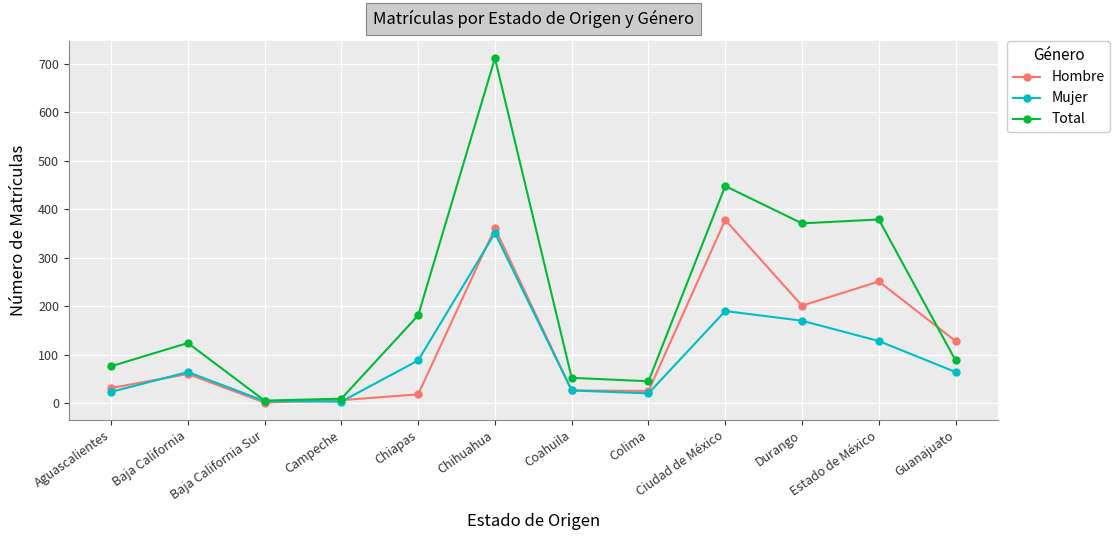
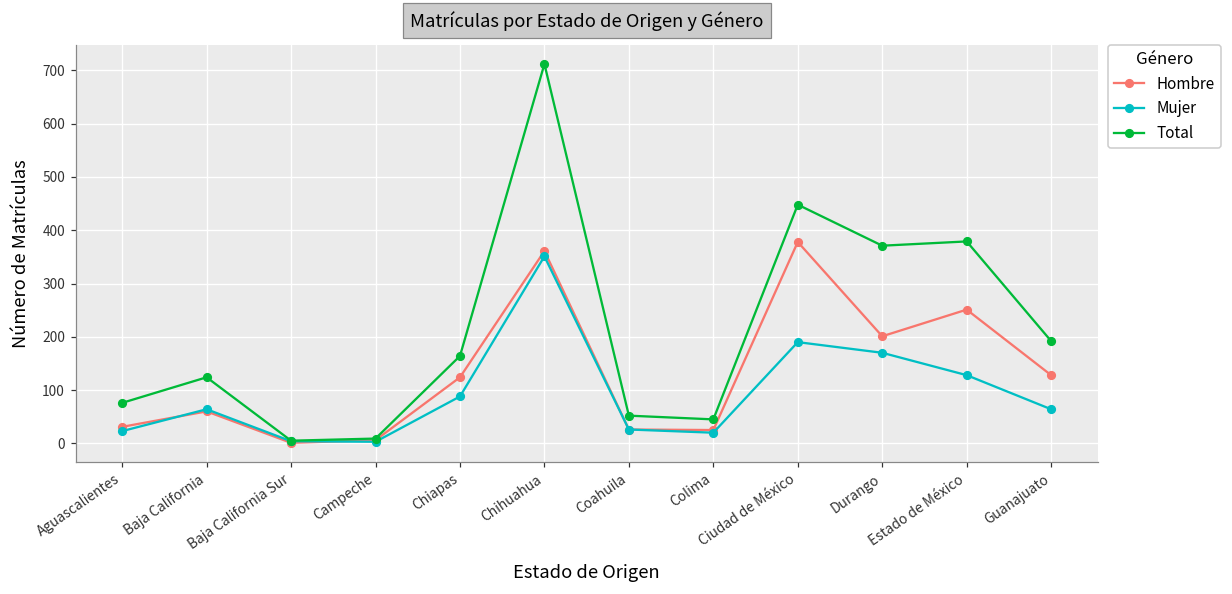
  {
    "Hombre": {
      "Aguascalientes": 30,
-     "Chiapas": 20,
+     "Chiapas": 120,
      "Chihuahua": 360,
      "Ciudad de México": 380,
      "Durango": 200,
      "Estado de México": 250,
      "Guanajuato": 130
    },
    "Mujer": {
      "Aguascalientes": 20,
      "Chiapas": 90,
      "Chihuahua": 350,
      "Ciudad de México": 190,
      "Durango": 170,
      "Estado de México": 130,
      "Guanajuato": 60
    },
    "Total": {
      "Aguascalientes": 80,
      "Baja California": 120,
-     "Chiapas": 180,
+     "Chiapas": 160,
      "Chihuahua": 710,
      "Coahuila": 50,
      "Colima": 50,
      "Ciudad de México": 450,
      "Durango": 370,
      "Estado de México": 380,
-     "Guanajuato": 90
+     "Guanajuato": 190
    }
  }
